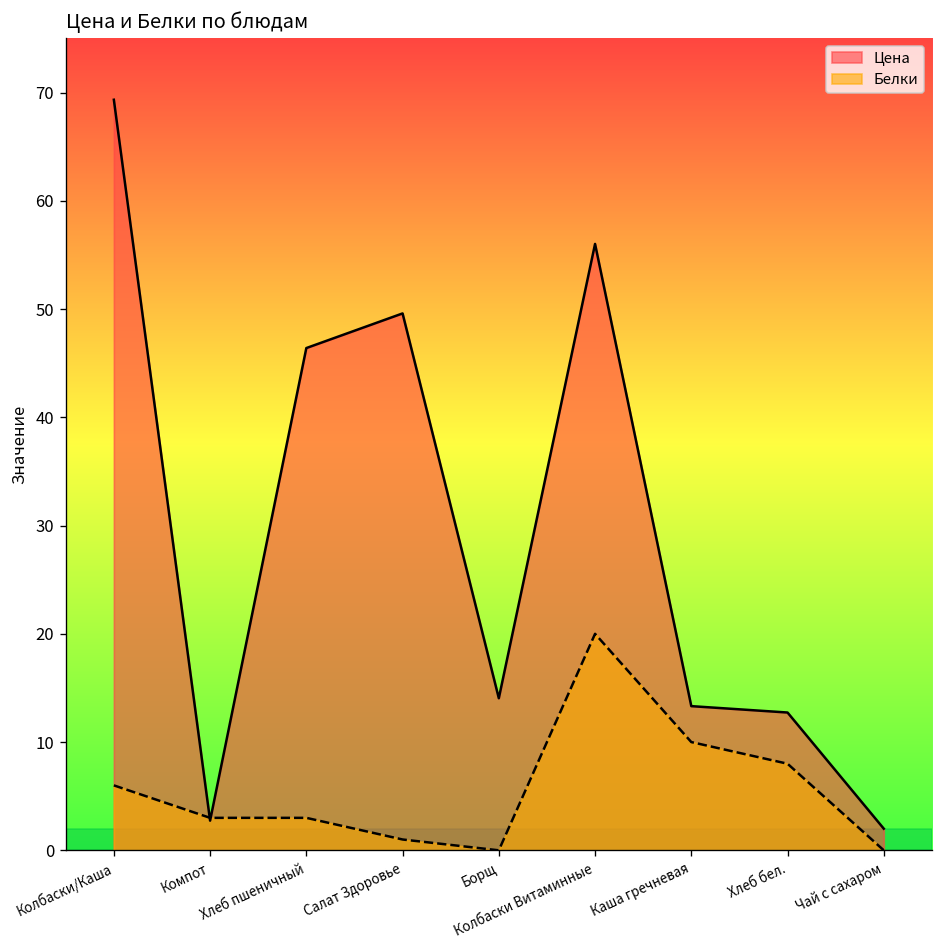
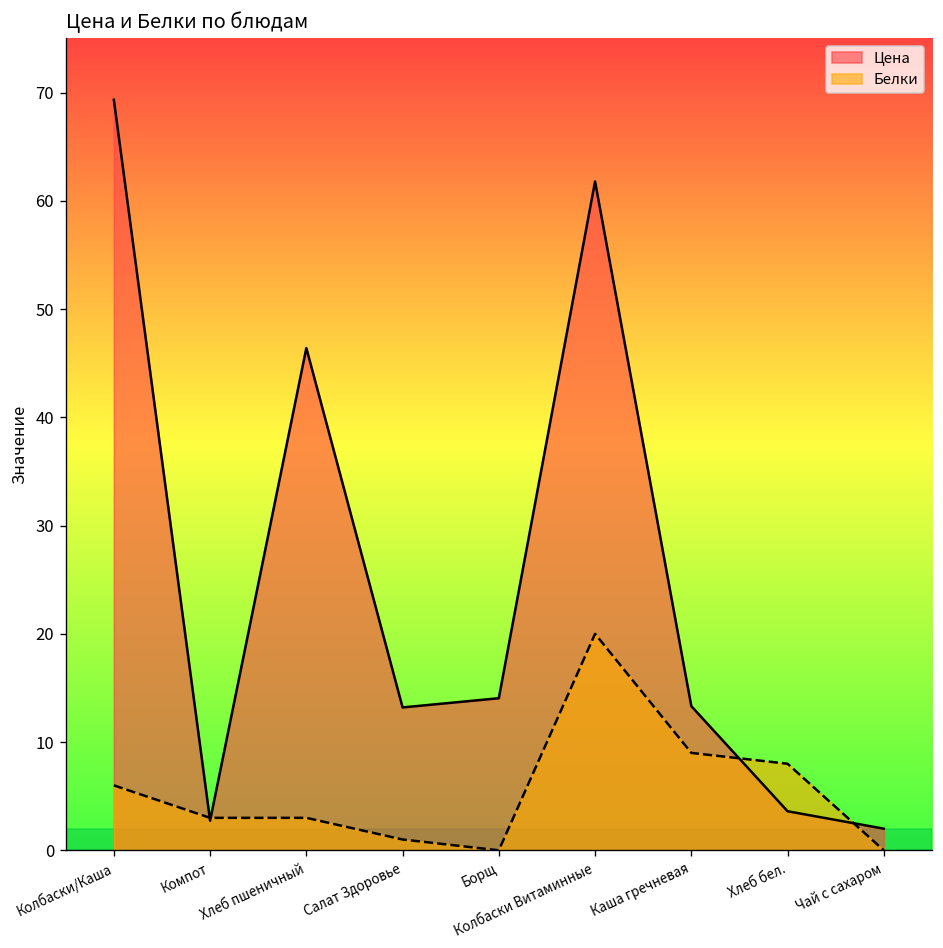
  {
    "Цена": {
      "Колбаски/Каша": 69,
      "Хлеб пшеничный": 46,
-     "Салат Здоровье": 50,
+     "Салат Здоровье": 13,
      "Борщ": 14,
-     "Колбаски Витаминные": 56,
+     "Колбаски Витаминные": 62,
      "Каша гречневая": 13,
-     "Хлеб бел.": 13
+     "Хлеб бел.": 4
    },
    "Белки": {
      "Колбаски/Каша": 6,
      "Хлеб пшеничный": 3,
      "Колбаски Витаминные": 20,
-     "Каша гречневая": 10,
+     "Каша гречневая": 9,
      "Хлеб бел.": 8
    }
  }
